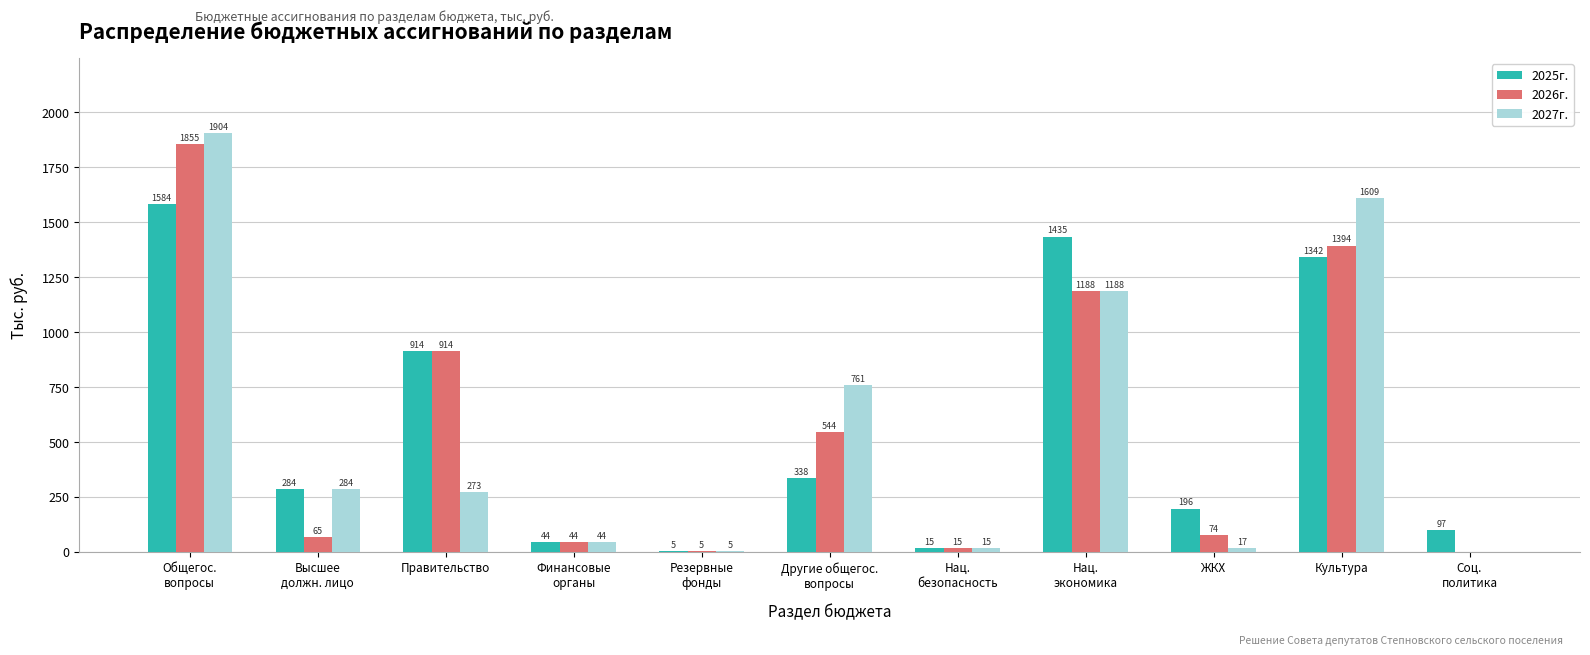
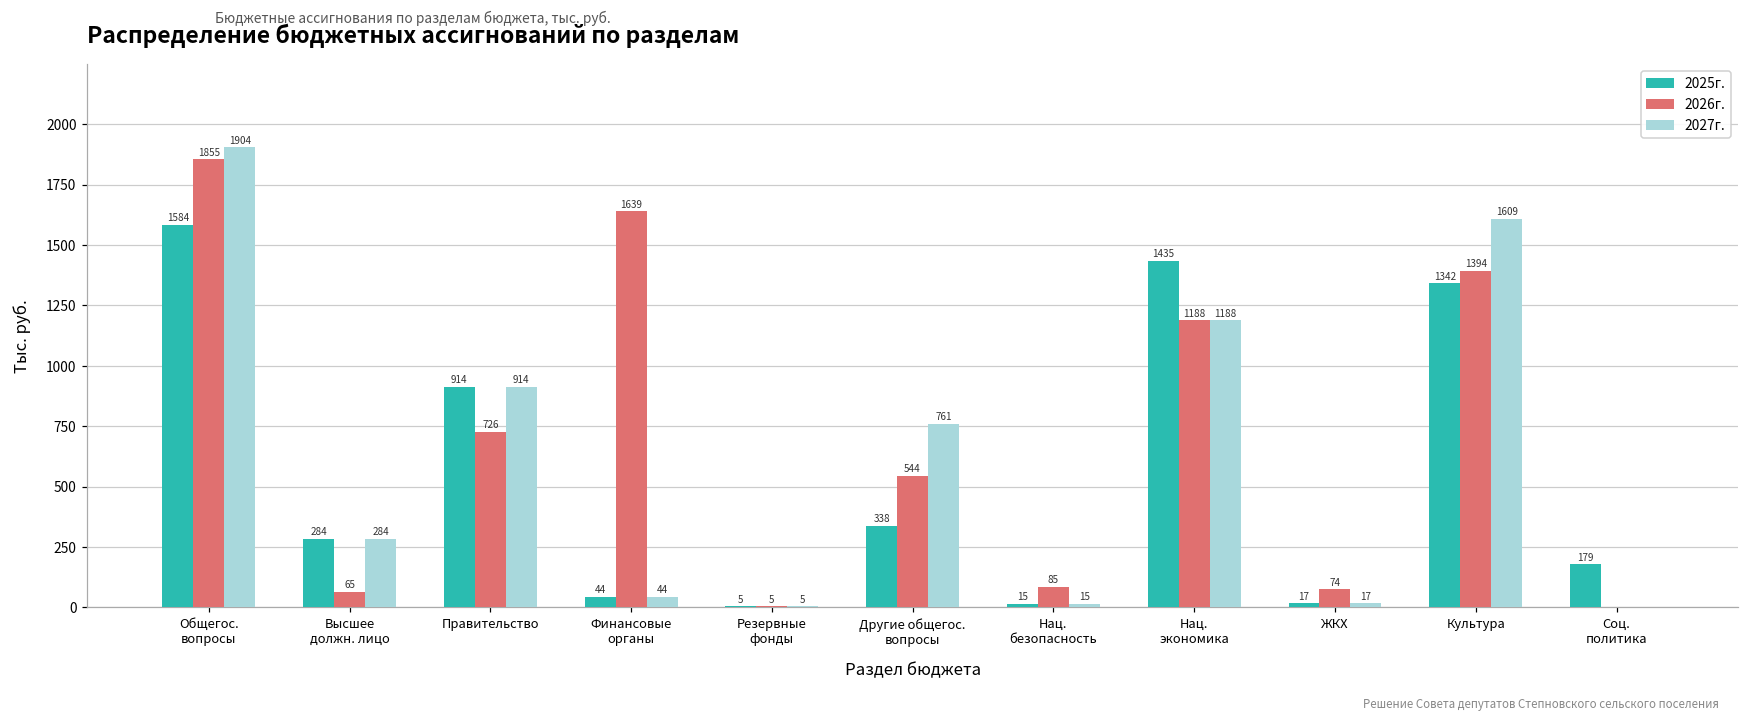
  {
    "2025г.": {
      "Общегос. вопросы": 1584,
      "Высшее должн. лицо": 284,
      "Правительство": 914,
      "Финансовые органы": 44,
      "Резервные фонды": 5,
      "Другие общегос. вопросы": 338,
      "Нац. безопасность": 15,
      "Нац. экономика": 1435,
-     "ЖКХ": 196,
+     "ЖКХ": 17,
      "Культура": 1342,
-     "Соц. политика": 97
+     "Соц. политика": 179
    },
    "2026г.": {
      "Общегос. вопросы": 1855,
      "Высшее должн. лицо": 65,
-     "Правительство": 914,
-     "Финансовые органы": 44,
+     "Правительство": 726,
+     "Финансовые органы": 1639,
      "Резервные фонды": 5,
      "Другие общегос. вопросы": 544,
-     "Нац. безопасность": 15,
+     "Нац. безопасность": 85,
      "Нац. экономика": 1188,
      "ЖКХ": 74,
      "Культура": 1394
    },
    "2027г.": {
      "Общегос. вопросы": 1904,
      "Высшее должн. лицо": 284,
-     "Правительство": 273,
+     "Правительство": 914,
      "Финансовые органы": 44,
      "Резервные фонды": 5,
      "Другие общегос. вопросы": 761,
      "Нац. безопасность": 15,
      "Нац. экономика": 1188,
      "ЖКХ": 17,
      "Культура": 1609
    }
  }
